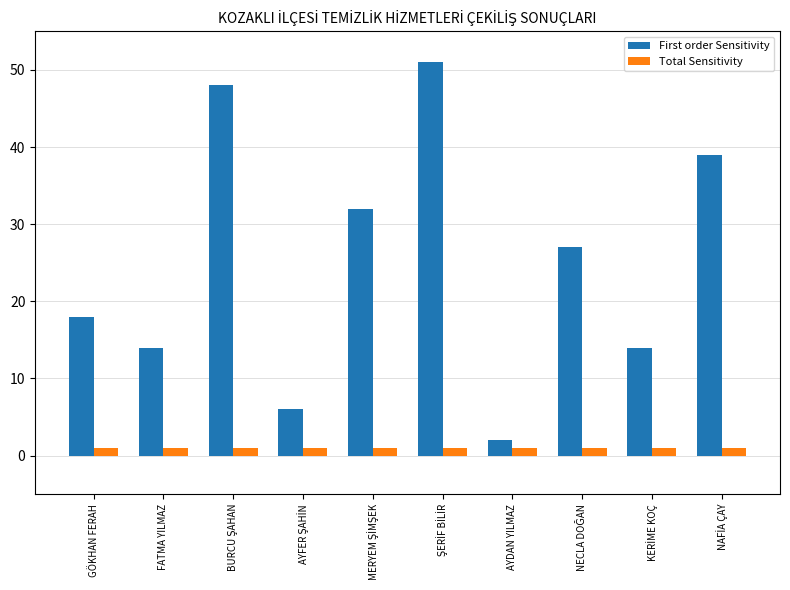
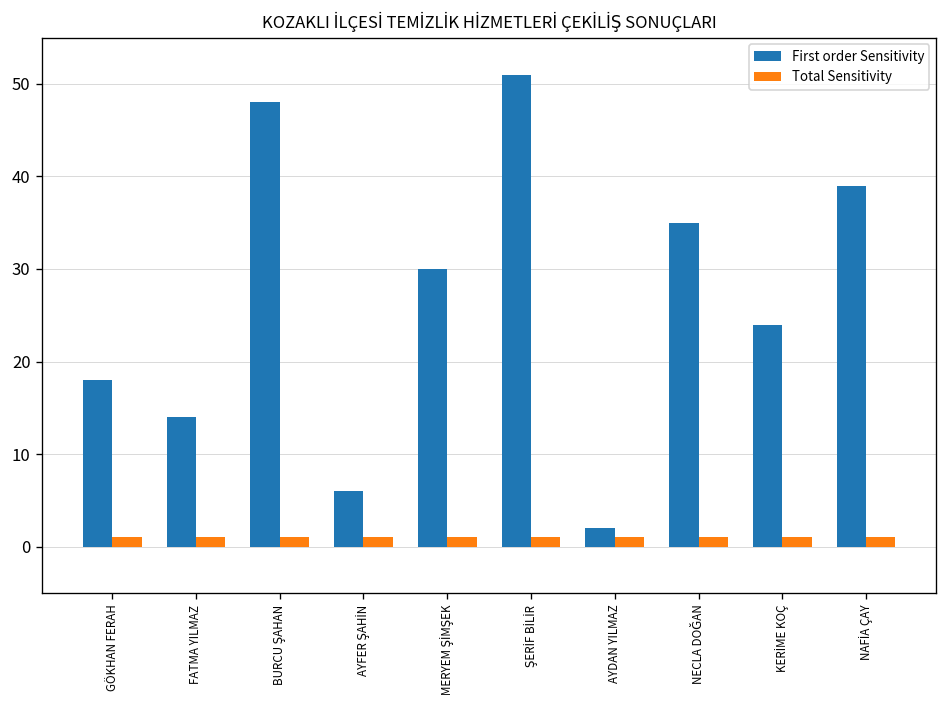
  {
    "First order Sensitivity": {
      "GÖKHAN FERAH": 18,
      "FATMA YILMAZ": 14,
      "BURCU ŞAHAN": 48,
      "AYFER ŞAHİN": 6,
-     "MERYEM ŞİMŞEK": 32,
+     "MERYEM ŞİMŞEK": 30,
      "ŞERİF BİLİR": 51,
      "AYDAN YILMAZ": 2,
-     "NECLA DOĞAN": 27,
-     "KERİME KOÇ": 14,
+     "NECLA DOĞAN": 35,
+     "KERİME KOÇ": 24,
      "NAFİA ÇAY": 39
    },
    "Total Sensitivity": {
      "GÖKHAN FERAH": 1,
      "FATMA YILMAZ": 1,
      "BURCU ŞAHAN": 1,
      "AYFER ŞAHİN": 1,
      "MERYEM ŞİMŞEK": 1,
      "ŞERİF BİLİR": 1,
      "AYDAN YILMAZ": 1,
      "NECLA DOĞAN": 1,
      "KERİME KOÇ": 1,
      "NAFİA ÇAY": 1
    }
  }
